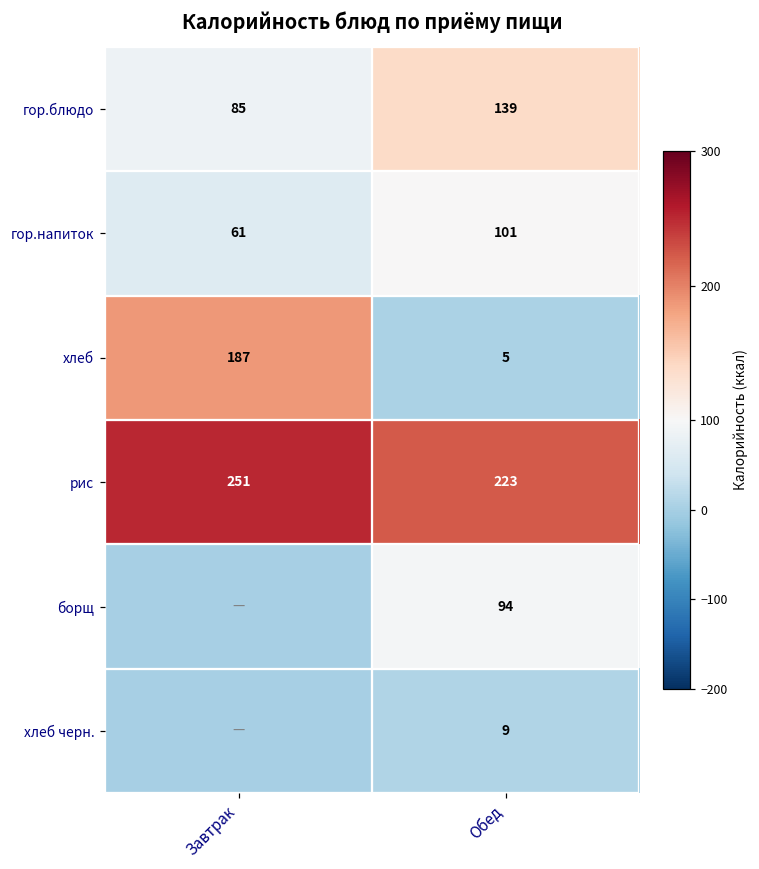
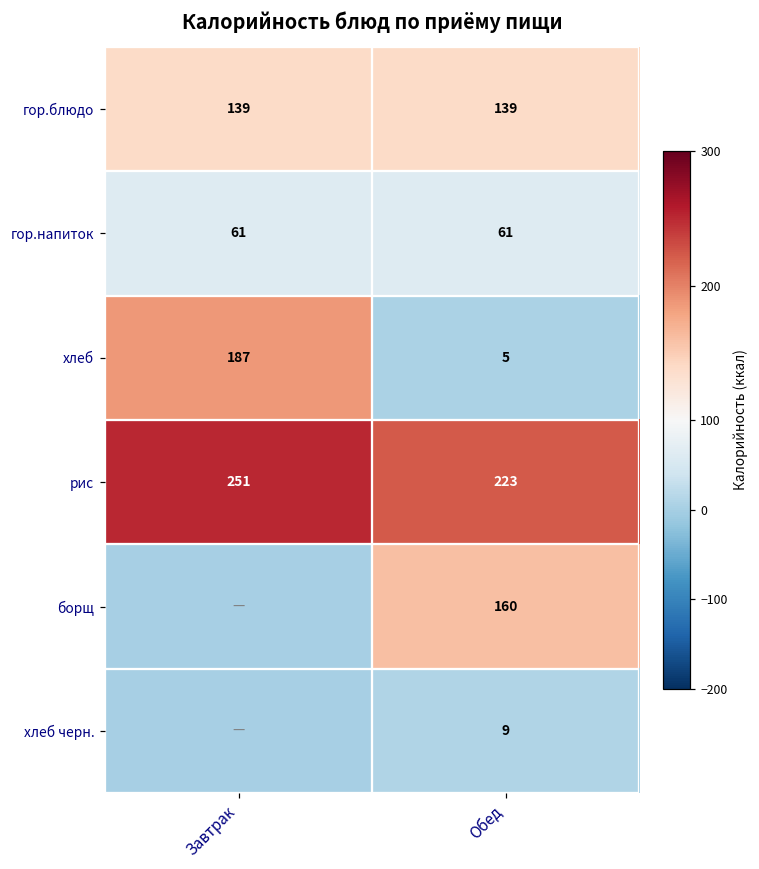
  {
    "гор.блюдо": {
-     "Завтрак": 85,
+     "Завтрак": 139,
      "Обед": 139
    },
    "гор.напиток": {
      "Завтрак": 61,
-     "Обед": 101
+     "Обед": 61
    },
    "хлеб": {
      "Завтрак": 187,
      "Обед": 5
    },
    "рис": {
      "Завтрак": 251,
      "Обед": 223
    },
    "борщ": {
-     "Обед": 94
+     "Обед": 160
    },
    "хлеб черн.": {
      "Обед": 9
    }
  }
